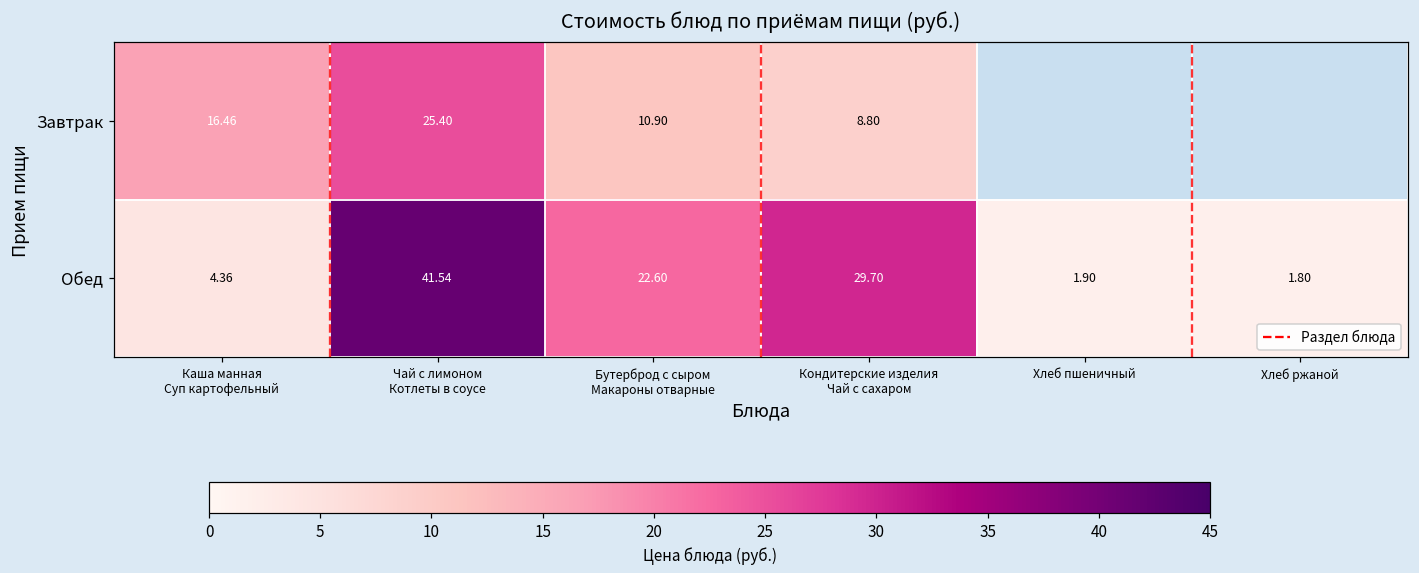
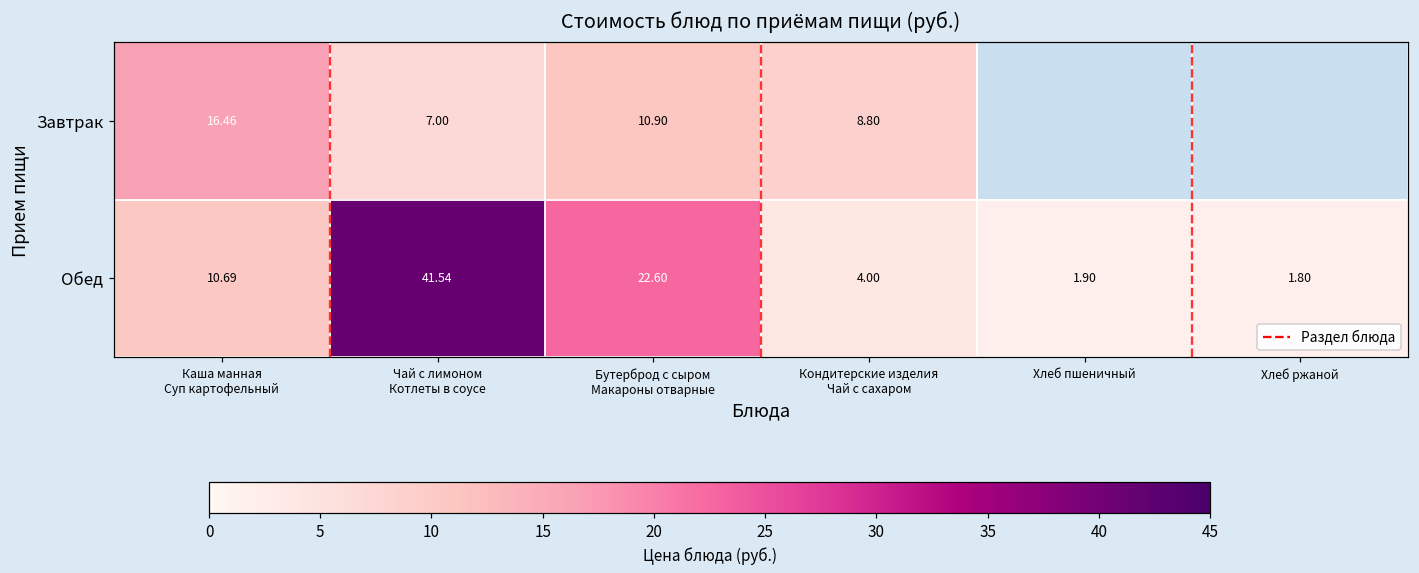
  {
    "Завтрак": {
      "Каша манная Суп картофельный": 16.46,
-     "Чай с лимоном Котлеты в соусе": 25.40,
+     "Чай с лимоном Котлеты в соусе": 7.00,
      "Бутерброд с сыром Макароны отварные": 10.90,
      "Кондитерские изделия Чай с сахаром": 8.80
    },
    "Обед": {
-     "Каша манная Суп картофельный": 4.36,
+     "Каша манная Суп картофельный": 10.69,
      "Чай с лимоном Котлеты в соусе": 41.54,
      "Бутерброд с сыром Макароны отварные": 22.60,
-     "Кондитерские изделия Чай с сахаром": 29.70,
+     "Кондитерские изделия Чай с сахаром": 4.00,
      "Хлеб пшеничный": 1.90,
      "Хлеб ржаной": 1.80
    }
  }
